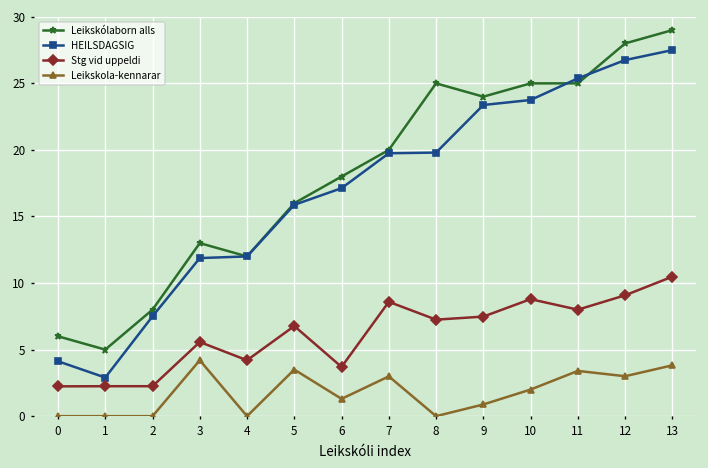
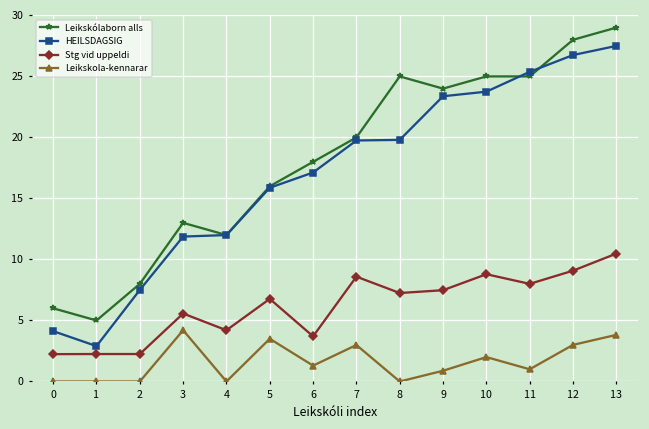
  {
    "Leikskólaborn alls": {
      "0": 6.0,
      "1": 5.0,
      "2": 8.0,
      "3": 13.0,
      "6": 18.0,
      "7": 20.0,
      "8": 25.0,
      "9": 24.0,
      "10": 25.0,
      "11": 25.0,
      "12": 28.0,
      "13": 29.0
    },
    "HEILSDAGSIG": {
      "0": 4.1,
      "1": 2.9,
      "2": 7.5,
      "3": 11.9,
      "6": 17.1,
      "7": 19.8,
      "8": 19.8,
      "9": 23.4,
      "10": 23.8,
      "11": 25.4,
      "12": 26.8,
      "13": 27.5
    },
    "Stg vid uppeldi": {
      "0": 2.2,
      "1": 2.3,
      "2": 2.3,
      "3": 5.6,
      "4": 4.2,
      "5": 6.8,
      "6": 3.7,
      "7": 8.6,
      "8": 7.3,
      "9": 7.5,
      "10": 8.8,
      "11": 8.0,
      "12": 9.1,
      "13": 10.5
    },
    "Leikskola-kennarar": {
      "0": 0.0,
      "1": 0.0,
      "2": 0.0,
      "3": 4.2,
      "4": 0.0,
      "5": 3.5,
      "6": 1.3,
      "7": 3.0,
      "8": 0.0,
      "9": 0.9,
      "10": 2.0,
-     "11": 3.4,
+     "11": 1.0,
      "12": 3.0,
      "13": 3.8
    }
  }
